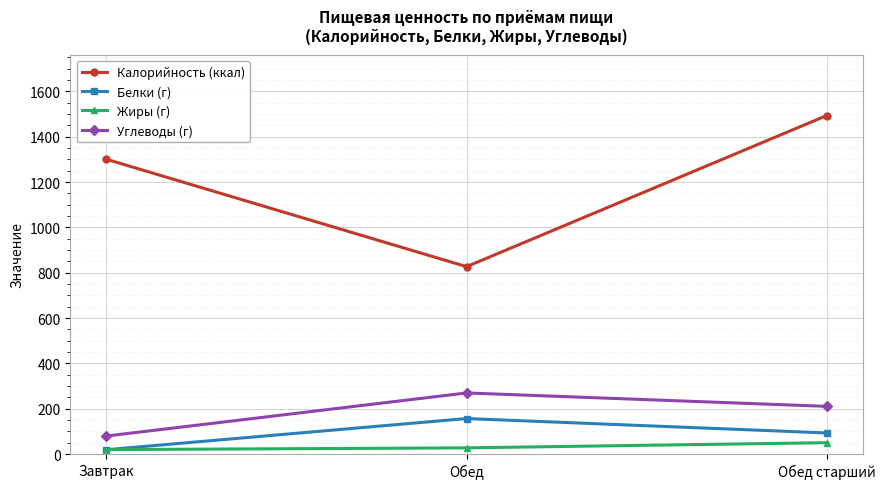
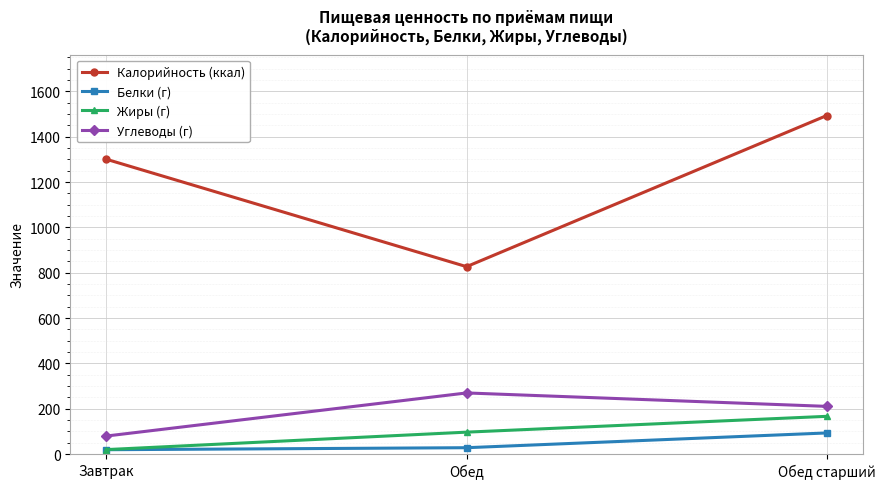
  {
    "Калорийность (ккал)": {
      "Завтрак": 1300,
      "Обед": 830,
      "Обед старший": 1490
    },
    "Белки (г)": {
-     "Обед": 160,
+     "Обед": 30,
      "Обед старший": 90
    },
    "Жиры (г)": {
-     "Обед": 30,
-     "Обед старший": 50
+     "Обед": 100,
+     "Обед старший": 170
    },
    "Углеводы (г)": {
      "Завтрак": 80,
      "Обед": 270,
      "Обед старший": 210
    }
  }
